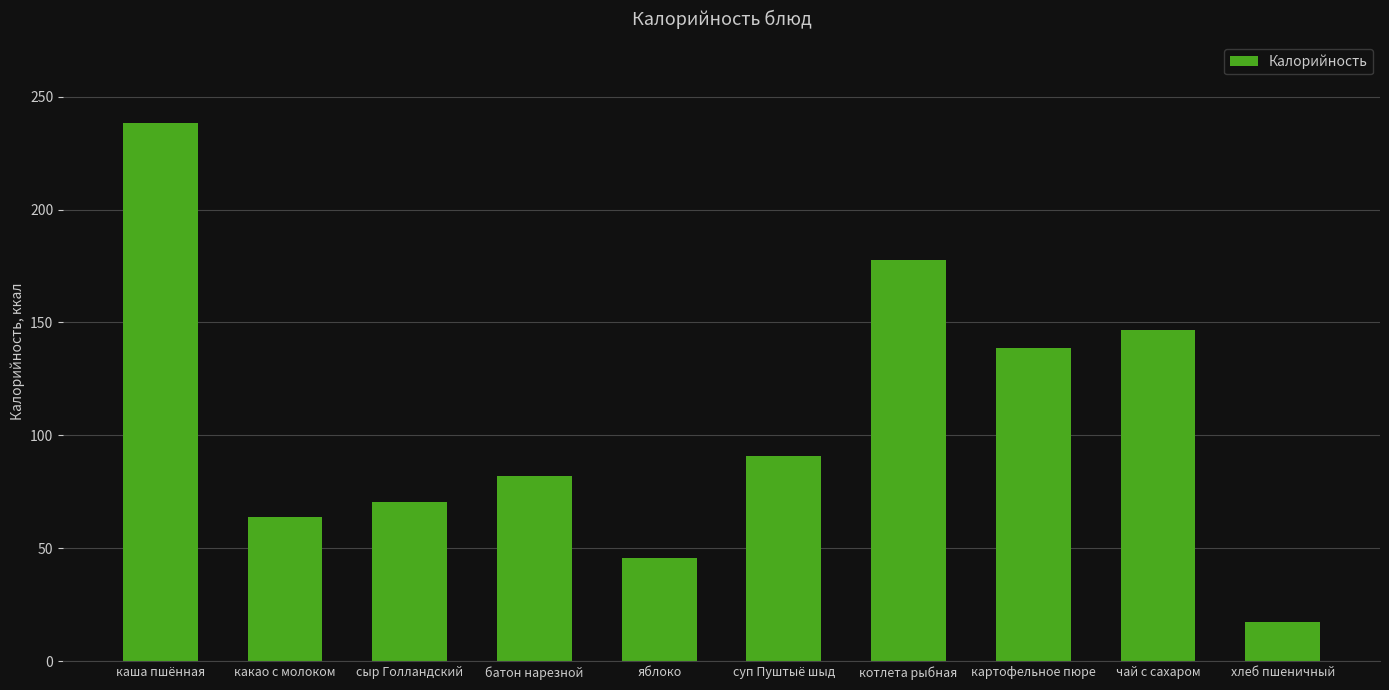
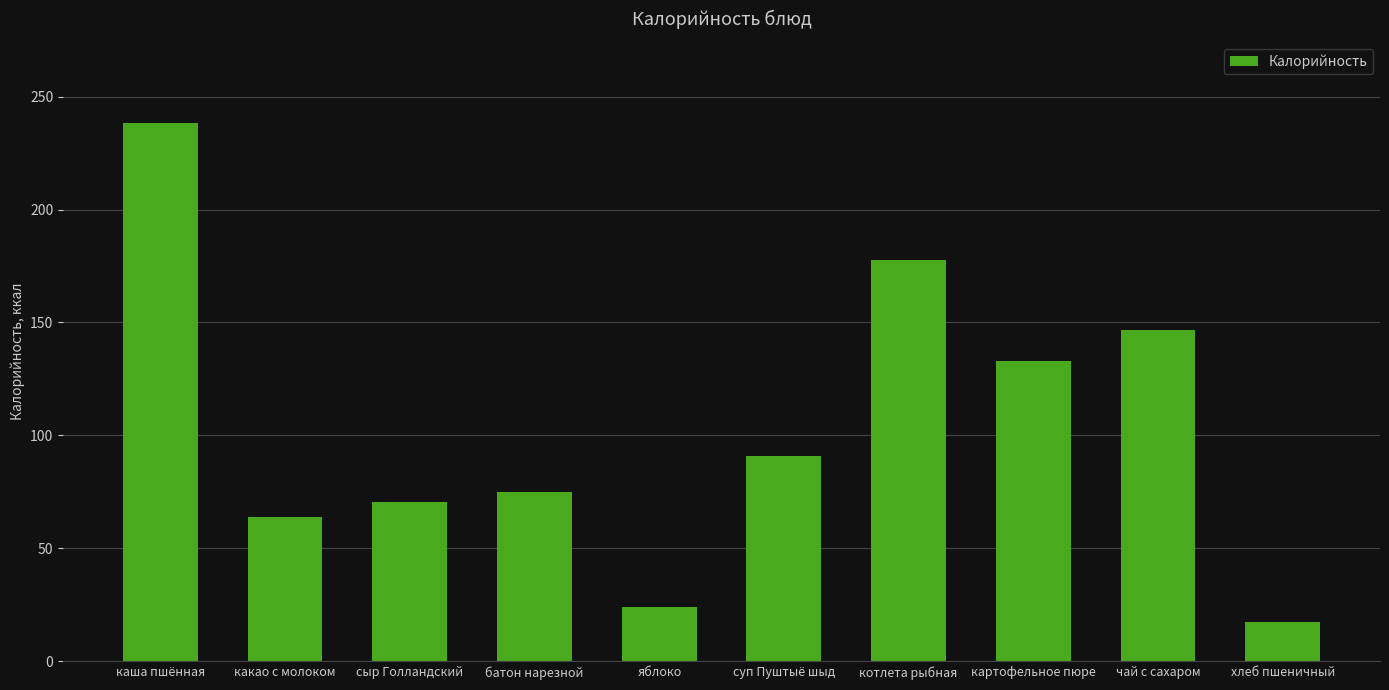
  {
    "каша пшённая": 238,
    "какао с молоком": 64,
    "сыр Голландский": 71,
-   "батон нарезной": 82,
-   "яблоко": 46,
+   "батон нарезной": 75,
+   "яблоко": 24,
    "суп Пуштыё шыд": 91,
    "котлета рыбная": 177,
-   "картофельное пюре": 139,
+   "картофельное пюре": 133,
    "чай с сахаром": 147,
    "хлеб пшеничный": 18
  }
